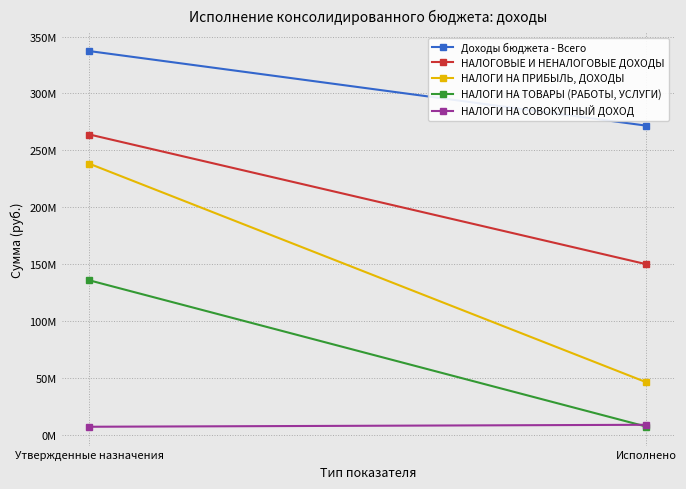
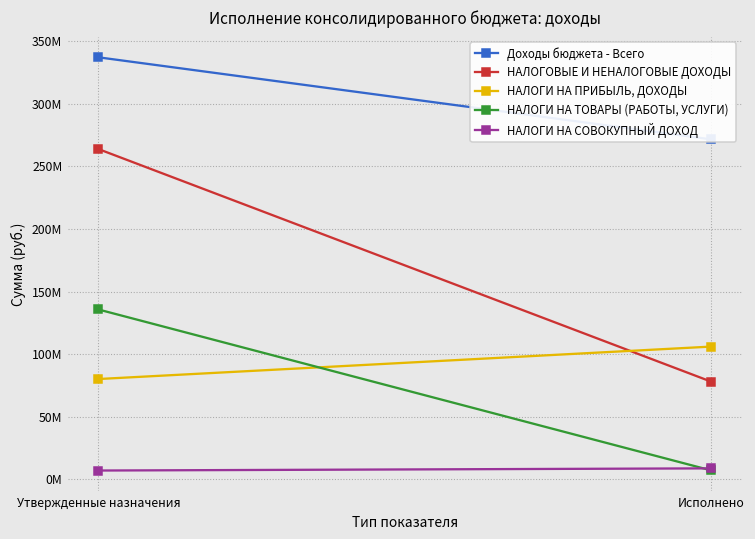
  {
    "Доходы бюджета - Всего": {
      "Утвержденные назначения": 337000000,
      "Исполнено": 272000000
    },
    "НАЛОГОВЫЕ И НЕНАЛОГОВЫЕ ДОХОДЫ": {
      "Утвержденные назначения": 264000000,
-     "Исполнено": 150000000
+     "Исполнено": 78000000
    },
    "НАЛОГИ НА ПРИБЫЛЬ, ДОХОДЫ": {
-     "Утвержденные назначения": 238000000,
-     "Исполнено": 46000000
+     "Утвержденные назначения": 80000000,
+     "Исполнено": 106000000
    },
    "НАЛОГИ НА ТОВАРЫ (РАБОТЫ, УСЛУГИ)": {
      "Утвержденные назначения": 136000000
    },
    "НАЛОГИ НА СОВОКУПНЫЙ ДОХОД": {
      "Утвержденные назначения": 7000000
    }
  }
